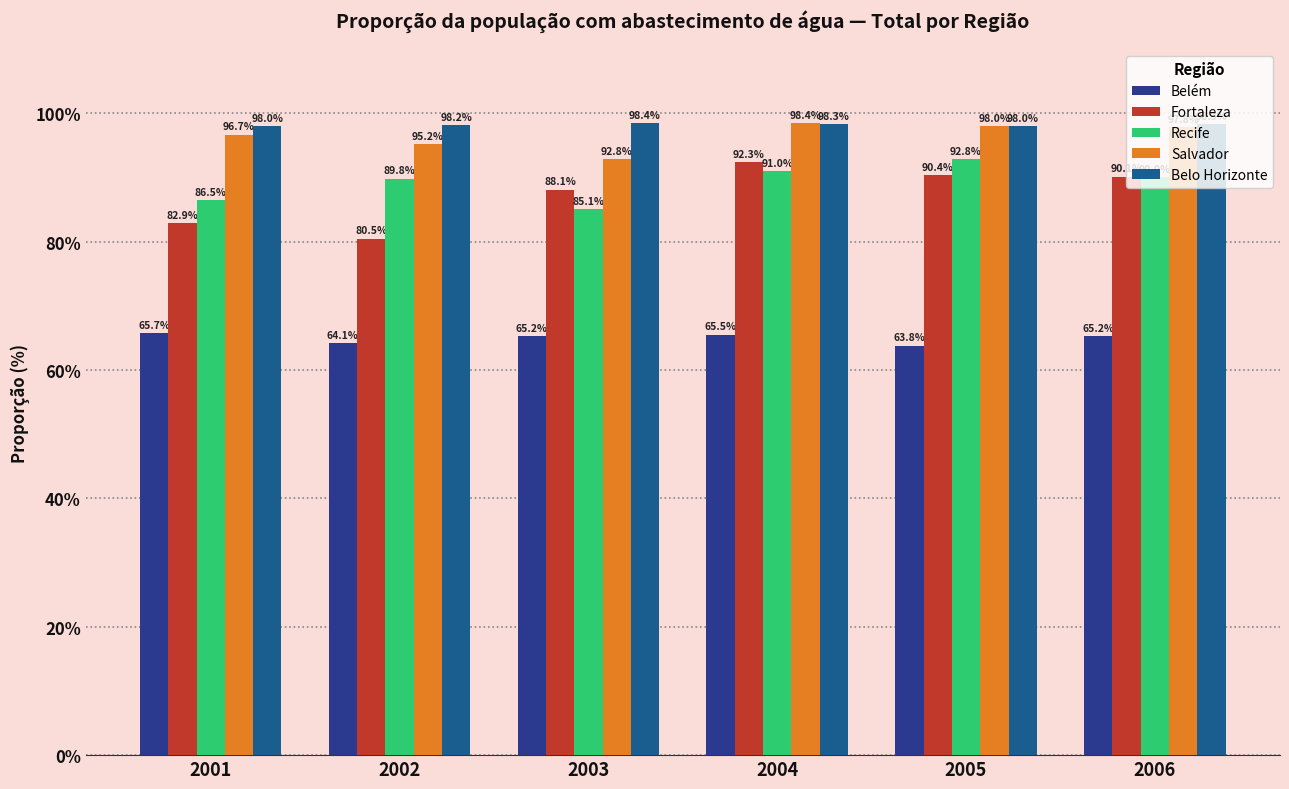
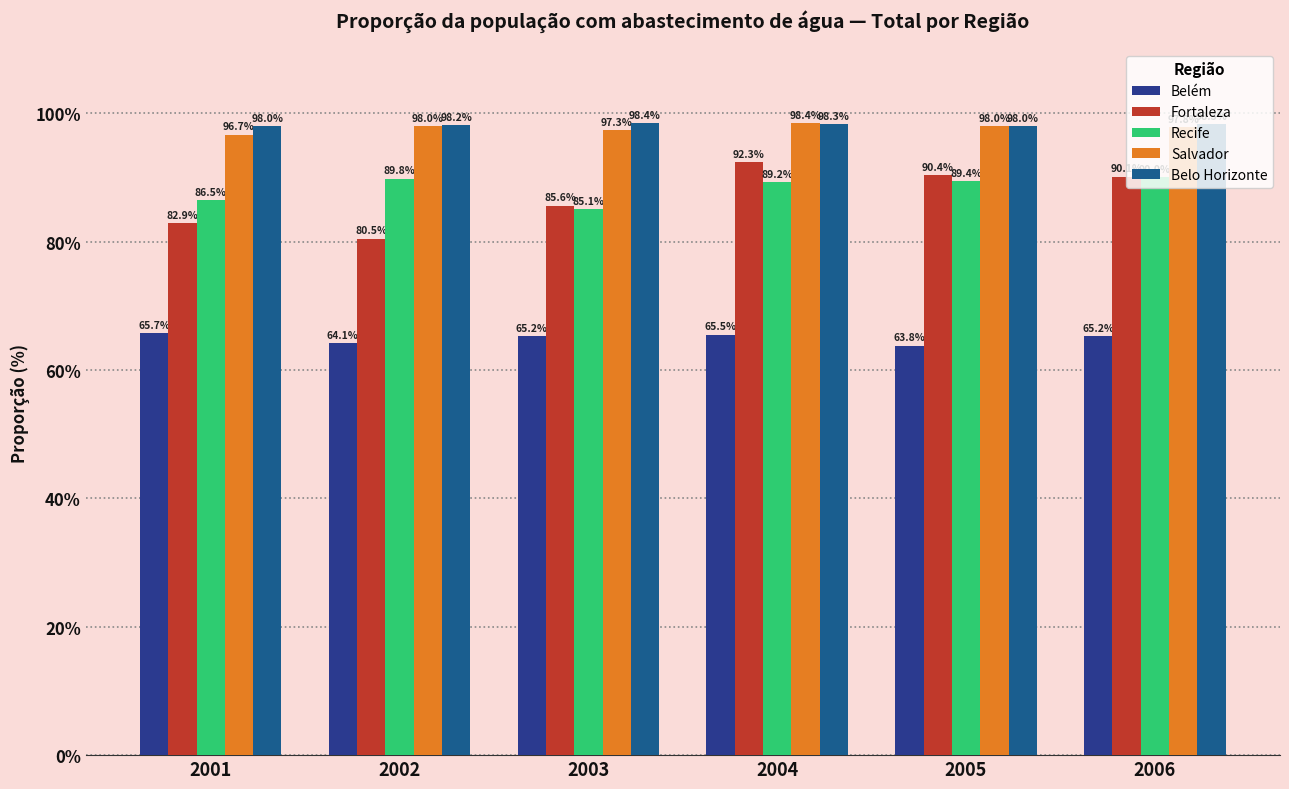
  {
    "Fortaleza": {
      "2001": "82.9%",
      "2002": "80.5%",
-     "2003": "88.1%",
+     "2003": "85.6%",
      "2004": "92.3%",
      "2005": "90.4%"
    },
    "Recife": {
      "2001": "86.5%",
      "2002": "89.8%",
      "2003": "85.1%",
-     "2004": "91.0%",
-     "2005": "92.8%"
+     "2004": "89.2%",
+     "2005": "89.4%"
    },
    "Salvador": {
      "2001": "96.7%",
-     "2002": "95.2%",
-     "2003": "92.8%",
+     "2002": "98.0%",
+     "2003": "97.3%",
      "2004": "98.4%",
      "2005": "98.0%"
    }
  }
